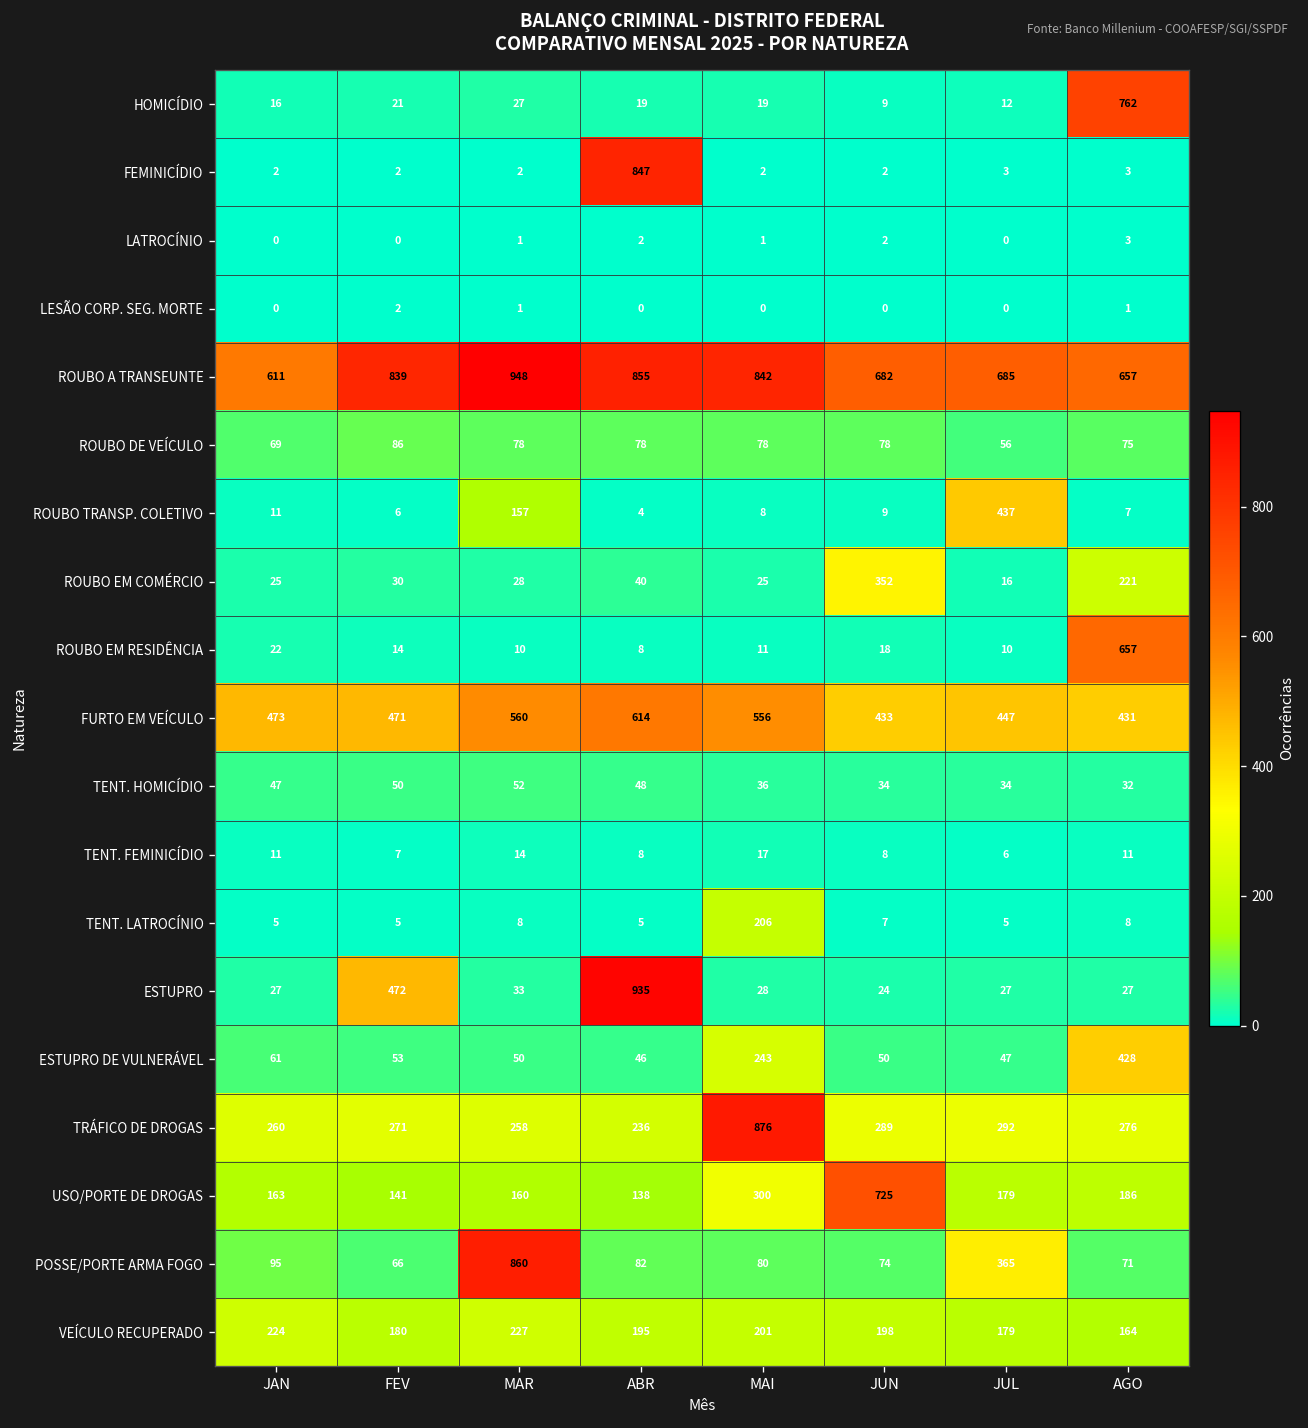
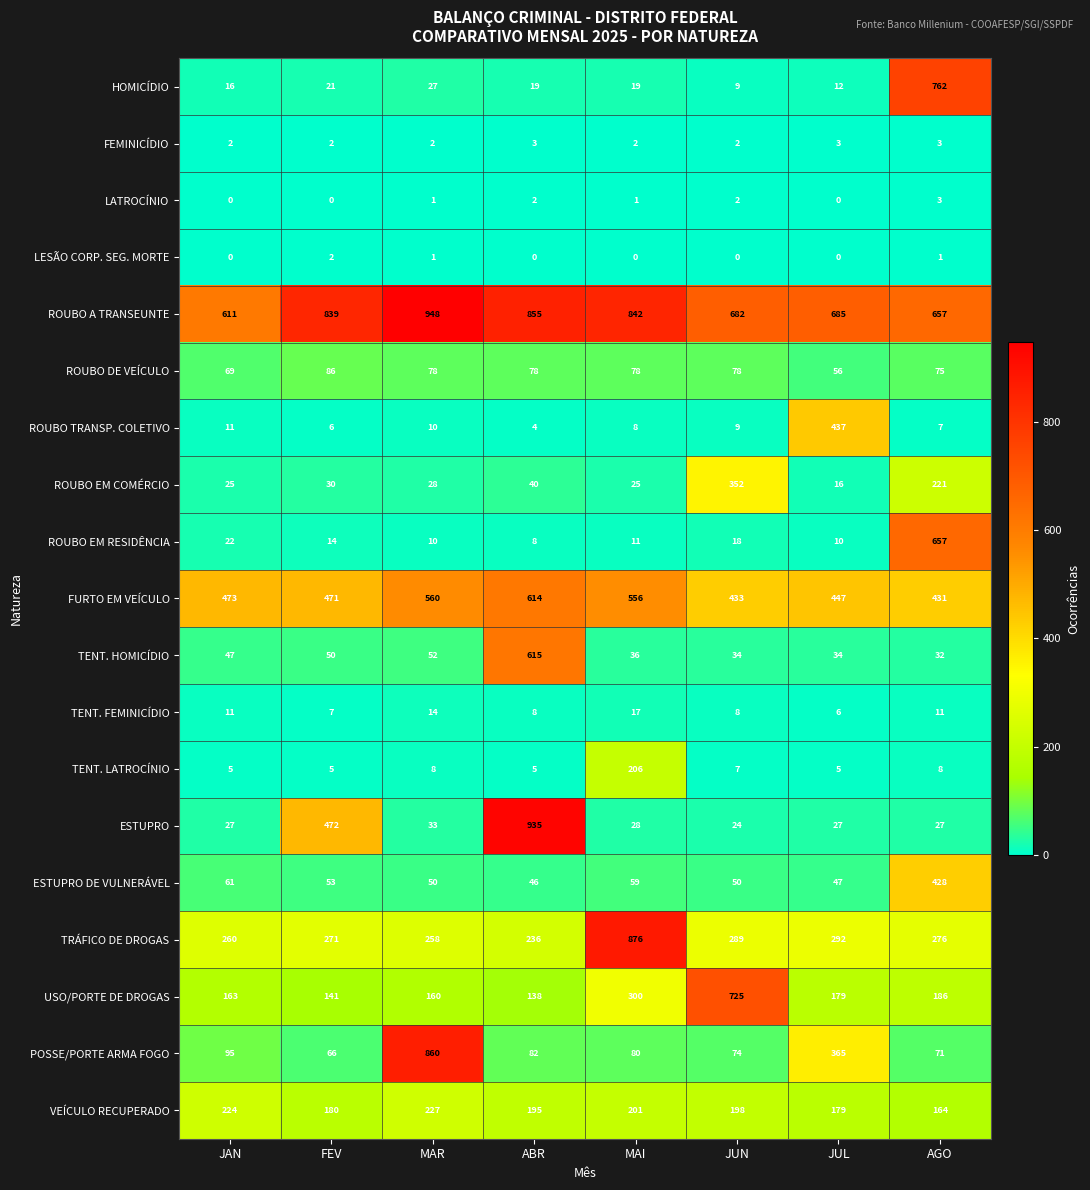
  {
    "HOMICÍDIO": {
      "JAN": 16,
      "FEV": 21,
      "MAR": 27,
      "ABR": 19,
      "MAI": 19,
      "JUN": 9,
      "JUL": 12,
      "AGO": 762
    },
    "FEMINICÍDIO": {
      "JAN": 2,
      "FEV": 2,
      "MAR": 2,
-     "ABR": 847,
+     "ABR": 3,
      "MAI": 2,
      "JUN": 2,
      "JUL": 3,
      "AGO": 3
    },
    "LATROCÍNIO": {
      "JAN": 0,
      "FEV": 0,
      "MAR": 1,
      "ABR": 2,
      "MAI": 1,
      "JUN": 2,
      "JUL": 0,
      "AGO": 3
    },
    "LESÃO CORP. SEG. MORTE": {
      "JAN": 0,
      "FEV": 2,
      "MAR": 1,
      "ABR": 0,
      "MAI": 0,
      "JUN": 0,
      "JUL": 0,
      "AGO": 1
    },
    "ROUBO A TRANSEUNTE": {
      "JAN": 611,
      "FEV": 839,
      "MAR": 948,
      "ABR": 855,
      "MAI": 842,
      "JUN": 682,
      "JUL": 685,
      "AGO": 657
    },
    "ROUBO DE VEÍCULO": {
      "JAN": 69,
      "FEV": 86,
      "MAR": 78,
      "ABR": 78,
      "MAI": 78,
      "JUN": 78,
      "JUL": 56,
      "AGO": 75
    },
    "ROUBO TRANSP. COLETIVO": {
      "JAN": 11,
      "FEV": 6,
-     "MAR": 157,
+     "MAR": 10,
      "ABR": 4,
      "MAI": 8,
      "JUN": 9,
      "JUL": 437,
      "AGO": 7
    },
    "ROUBO EM COMÉRCIO": {
      "JAN": 25,
      "FEV": 30,
      "MAR": 28,
      "ABR": 40,
      "MAI": 25,
      "JUN": 352,
      "JUL": 16,
      "AGO": 221
    },
    "ROUBO EM RESIDÊNCIA": {
      "JAN": 22,
      "FEV": 14,
      "MAR": 10,
      "ABR": 8,
      "MAI": 11,
      "JUN": 18,
      "JUL": 10,
      "AGO": 657
    },
    "FURTO EM VEÍCULO": {
      "JAN": 473,
      "FEV": 471,
      "MAR": 560,
      "ABR": 614,
      "MAI": 556,
      "JUN": 433,
      "JUL": 447,
      "AGO": 431
    },
    "TENT. HOMICÍDIO": {
      "JAN": 47,
      "FEV": 50,
      "MAR": 52,
-     "ABR": 48,
+     "ABR": 615,
      "MAI": 36,
      "JUN": 34,
      "JUL": 34,
      "AGO": 32
    },
    "TENT. FEMINICÍDIO": {
      "JAN": 11,
      "FEV": 7,
      "MAR": 14,
      "ABR": 8,
      "MAI": 17,
      "JUN": 8,
      "JUL": 6,
      "AGO": 11
    },
    "TENT. LATROCÍNIO": {
      "JAN": 5,
      "FEV": 5,
      "MAR": 8,
      "ABR": 5,
      "MAI": 206,
      "JUN": 7,
      "JUL": 5,
      "AGO": 8
    },
    "ESTUPRO": {
      "JAN": 27,
      "FEV": 472,
      "MAR": 33,
      "ABR": 935,
      "MAI": 28,
      "JUN": 24,
      "JUL": 27,
      "AGO": 27
    },
    "ESTUPRO DE VULNERÁVEL": {
      "JAN": 61,
      "FEV": 53,
      "MAR": 50,
      "ABR": 46,
-     "MAI": 243,
+     "MAI": 59,
      "JUN": 50,
      "JUL": 47,
      "AGO": 428
    },
    "TRÁFICO DE DROGAS": {
      "JAN": 260,
      "FEV": 271,
      "MAR": 258,
      "ABR": 236,
      "MAI": 876,
      "JUN": 289,
      "JUL": 292,
      "AGO": 276
    },
    "USO/PORTE DE DROGAS": {
      "JAN": 163,
      "FEV": 141,
      "MAR": 160,
      "ABR": 138,
      "MAI": 300,
      "JUN": 725,
      "JUL": 179,
      "AGO": 186
    },
    "POSSE/PORTE ARMA FOGO": {
      "JAN": 95,
      "FEV": 66,
      "MAR": 860,
      "ABR": 82,
      "MAI": 80,
      "JUN": 74,
      "JUL": 365,
      "AGO": 71
    },
    "VEÍCULO RECUPERADO": {
      "JAN": 224,
      "FEV": 180,
      "MAR": 227,
      "ABR": 195,
      "MAI": 201,
      "JUN": 198,
      "JUL": 179,
      "AGO": 164
    }
  }
